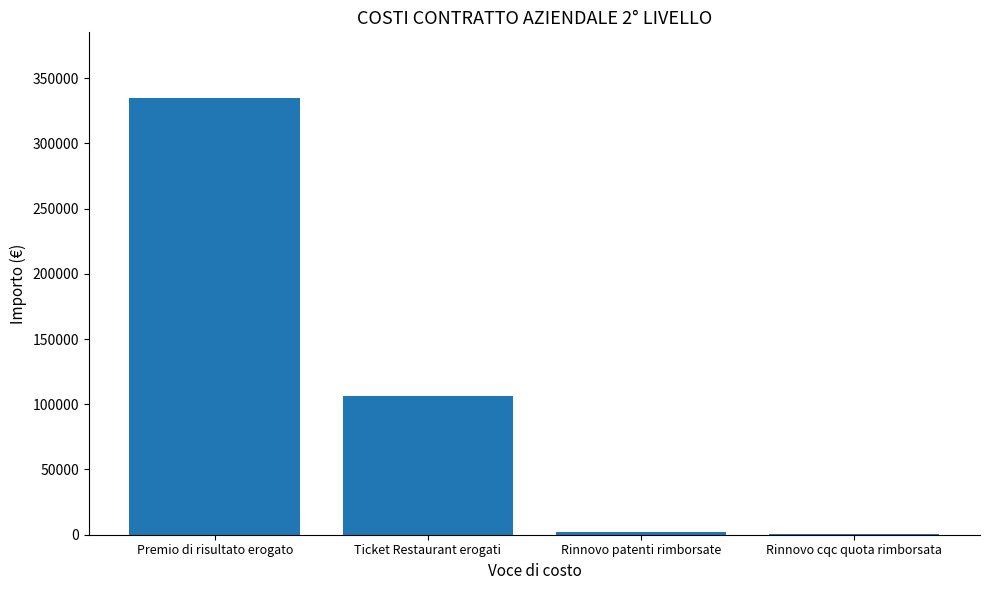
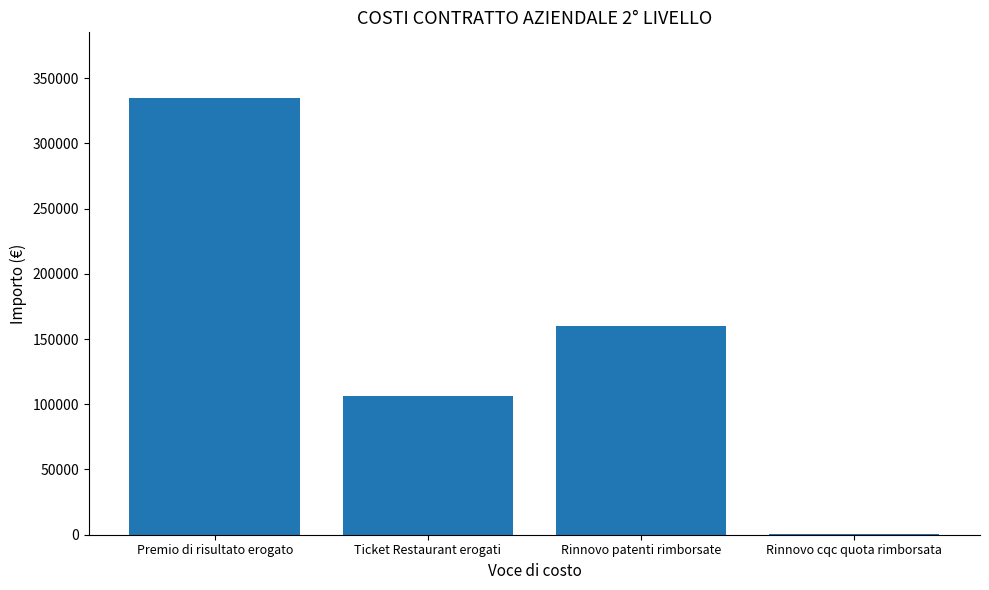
  {
    "Premio di risultato erogato": 335000,
    "Ticket Restaurant erogati": 107000,
-   "Rinnovo patenti rimborsate": 2000
+   "Rinnovo patenti rimborsate": 160000
  }
